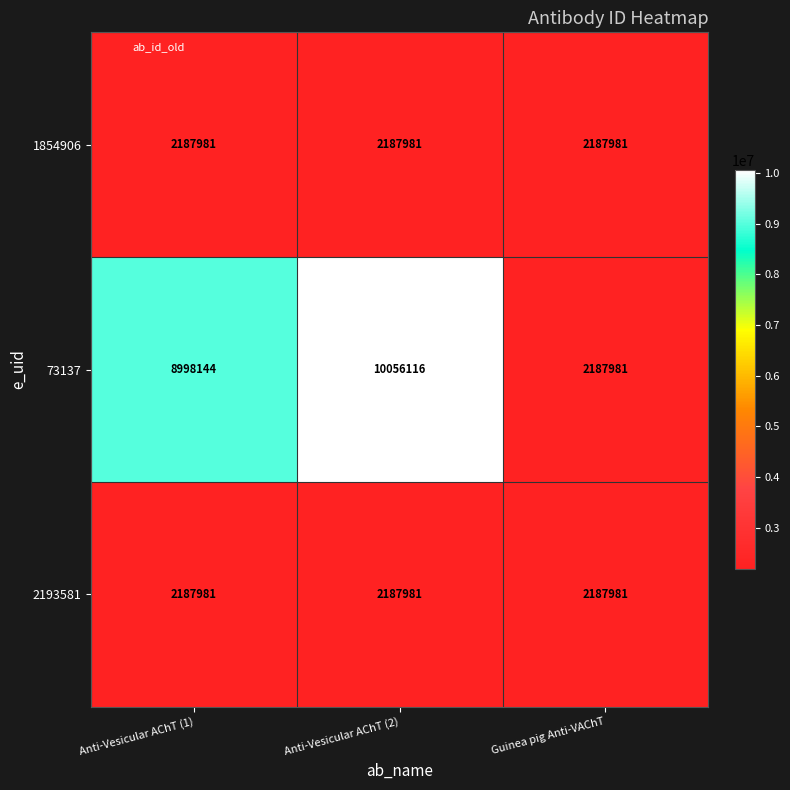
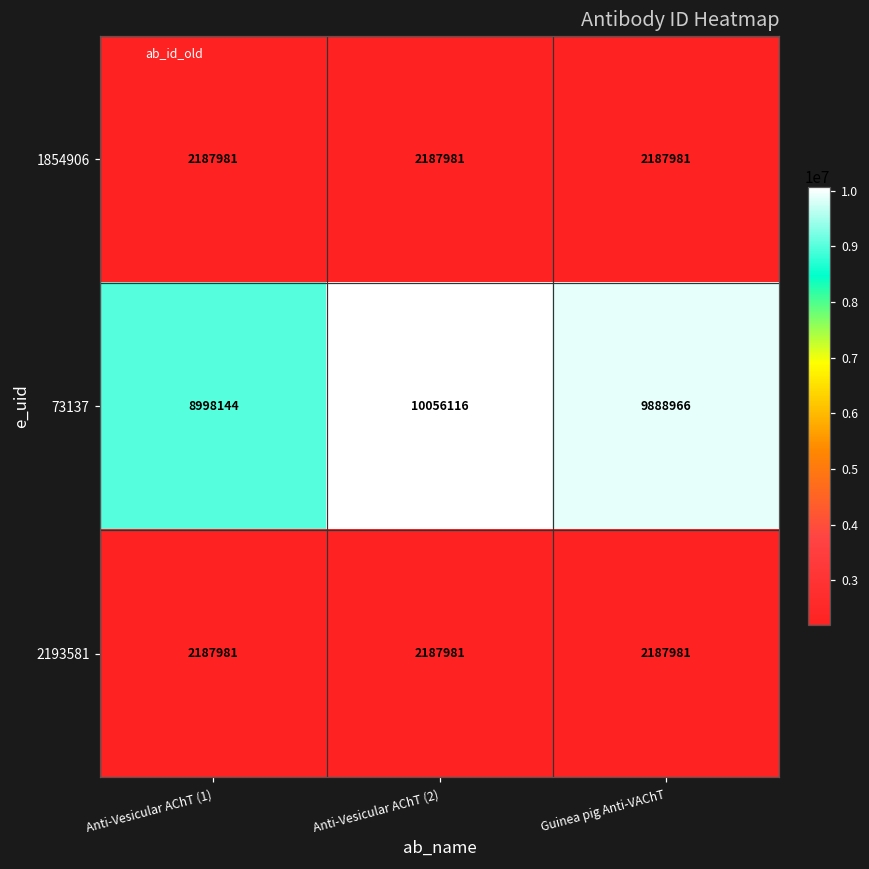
  {
    "1854906": {
      "Anti-Vesicular AChT (1)": 2187981,
      "Anti-Vesicular AChT (2)": 2187981,
      "Guinea pig Anti-VAChT": 2187981
    },
    "73137": {
      "Anti-Vesicular AChT (1)": 8998144,
      "Anti-Vesicular AChT (2)": 10056116,
-     "Guinea pig Anti-VAChT": 2187981
+     "Guinea pig Anti-VAChT": 9888966
    },
    "2193581": {
      "Anti-Vesicular AChT (1)": 2187981,
      "Anti-Vesicular AChT (2)": 2187981,
      "Guinea pig Anti-VAChT": 2187981
    }
  }
